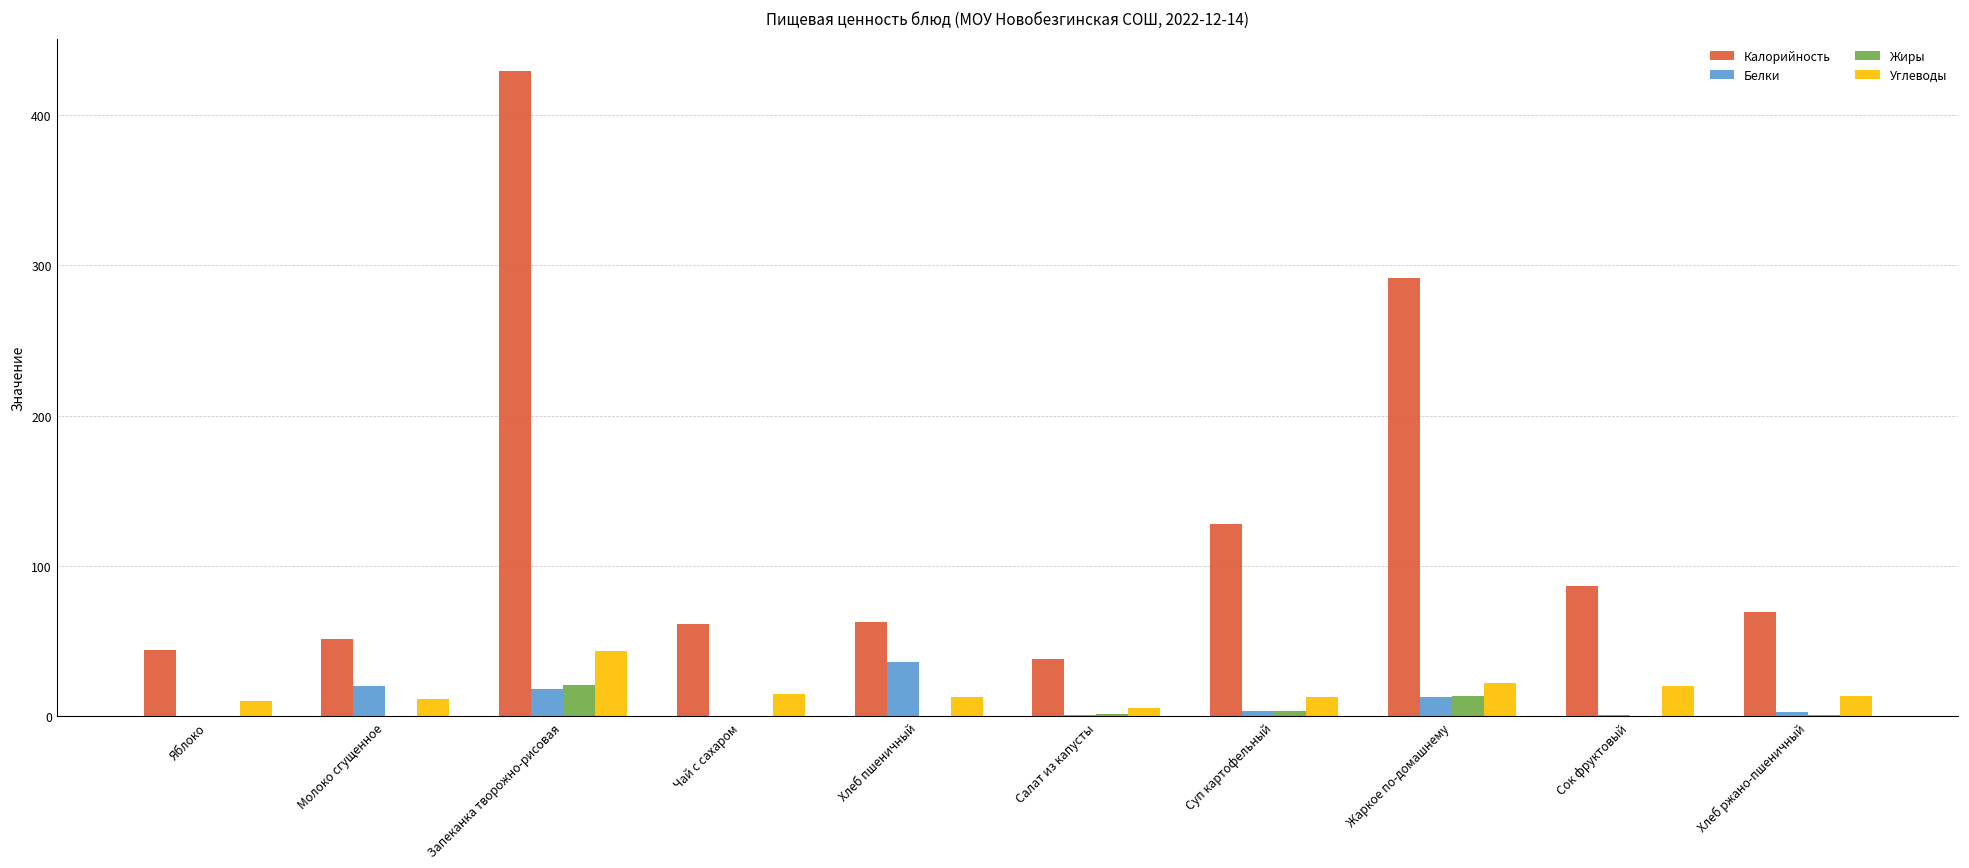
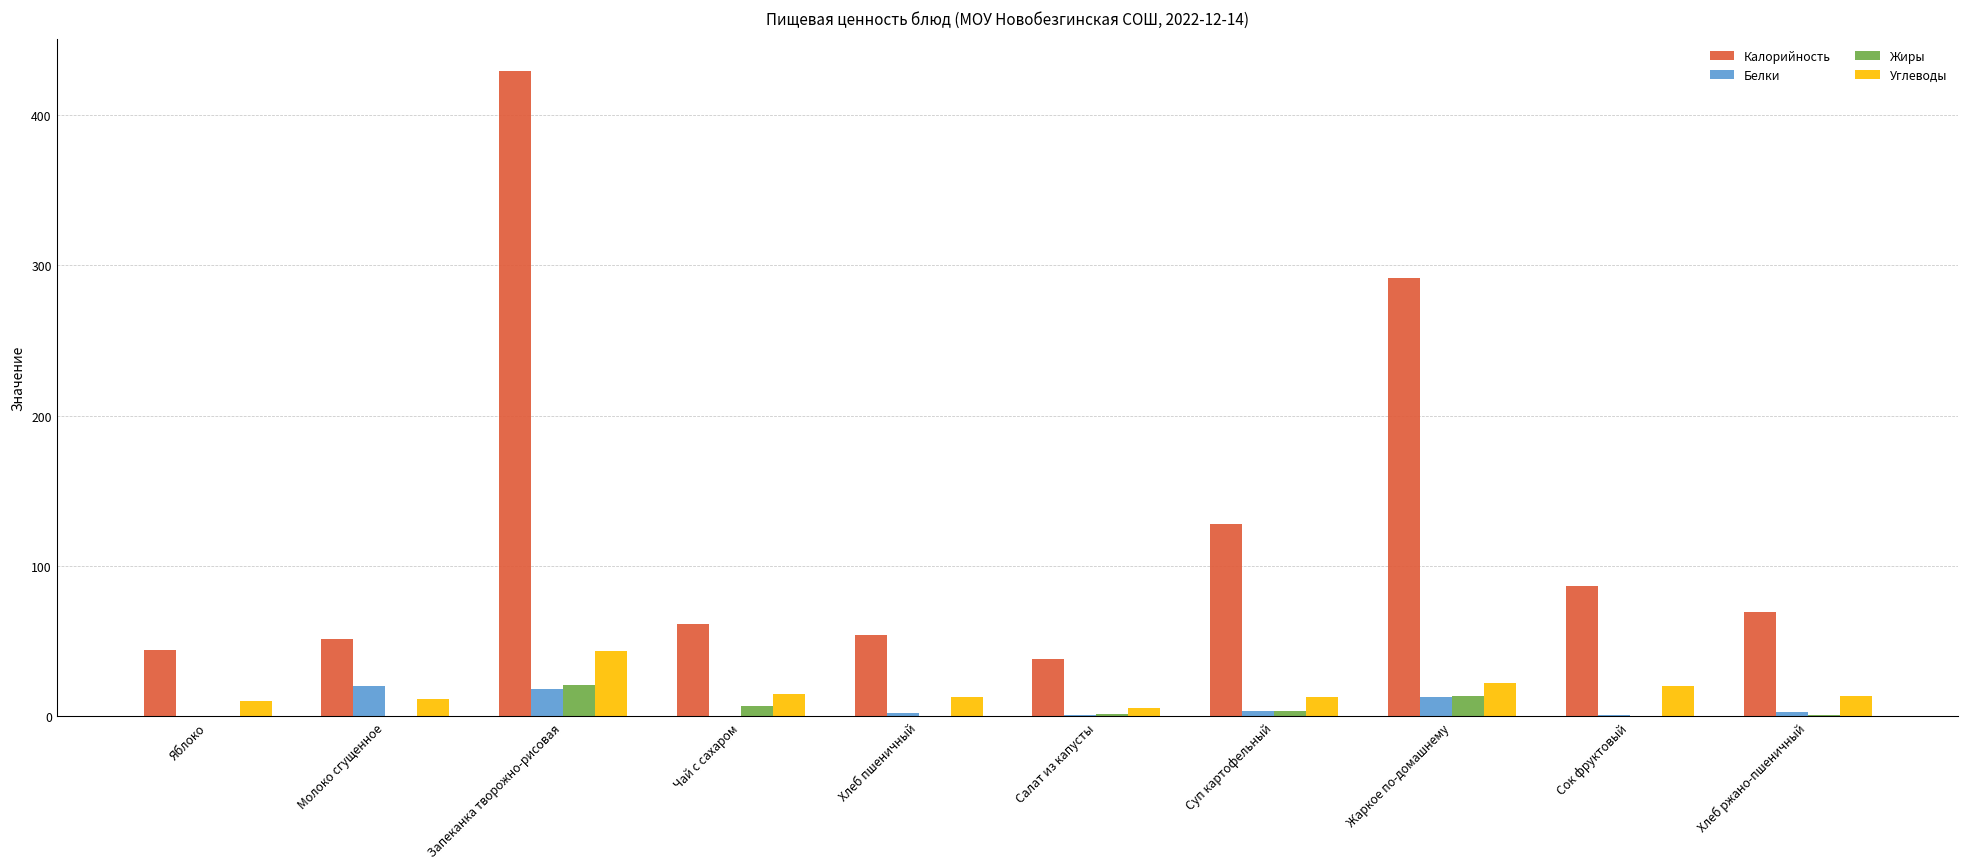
  {
    "Калорийность": {
      "Яблоко": 44,
      "Молоко сгущенное": 52,
      "Запеканка творожно-рисовая": 430,
      "Чай с сахаром": 61,
-     "Хлеб пшеничный": 63,
+     "Хлеб пшеничный": 54,
      "Салат из капусты": 38,
      "Суп картофельный": 128,
      "Жаркое по-домашнему": 292,
      "Сок фруктовый": 87,
      "Хлеб ржано-пшеничный": 70
    },
    "Белки": {
      "Молоко сгущенное": 20,
      "Запеканка творожно-рисовая": 18,
-     "Хлеб пшеничный": 36,
+     "Хлеб пшеничный": 2,
      "Суп картофельный": 3,
      "Жаркое по-домашнему": 12,
      "Хлеб ржано-пшеничный": 3
    },
    "Жиры": {
      "Молоко сгущенное": 0,
      "Запеканка творожно-рисовая": 21,
-     "Чай с сахаром": 0,
+     "Чай с сахаром": 7,
      "Суп картофельный": 4,
      "Жаркое по-домашнему": 13
    },
    "Углеводы": {
      "Яблоко": 10,
      "Молоко сгущенное": 11,
      "Запеканка творожно-рисовая": 43,
      "Чай с сахаром": 15,
      "Хлеб пшеничный": 13,
      "Салат из капусты": 6,
      "Суп картофельный": 13,
      "Жаркое по-домашнему": 22,
      "Сок фруктовый": 20,
      "Хлеб ржано-пшеничный": 14
    }
  }
